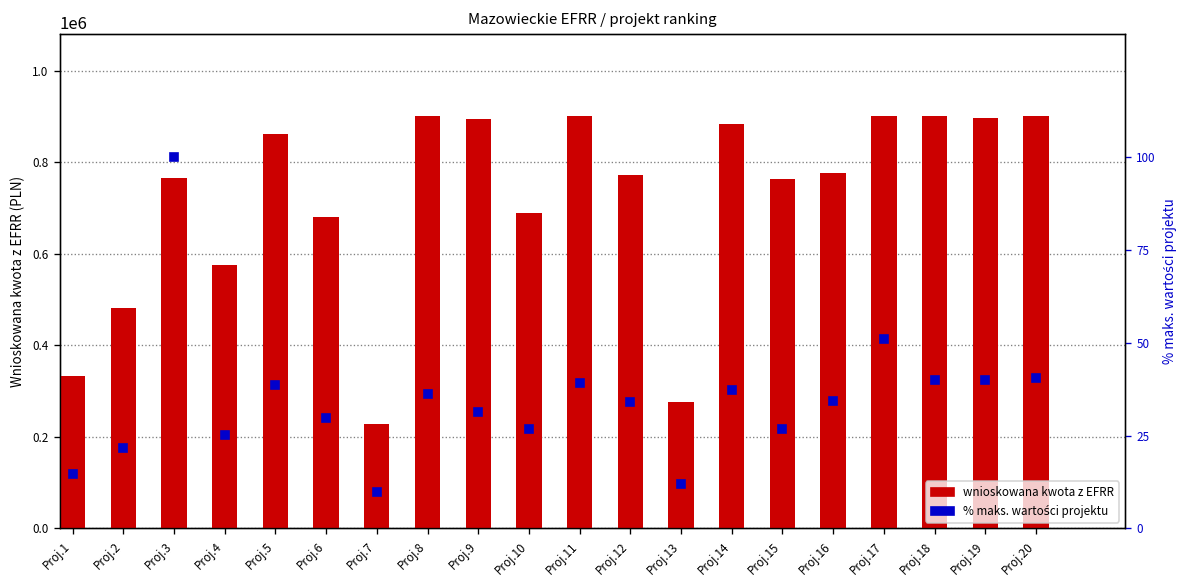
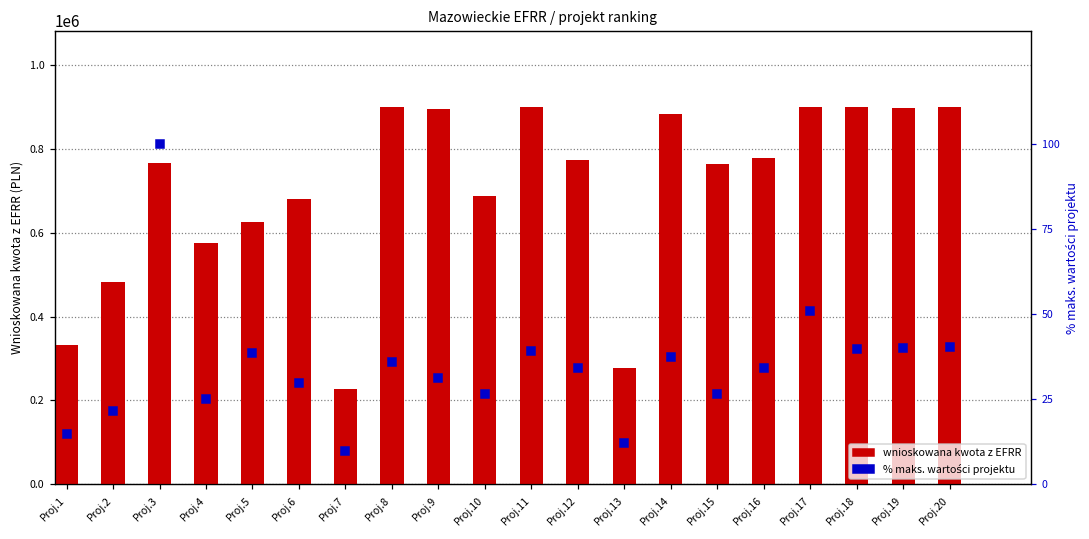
  {
    "wnioskowana kwota z EFRR": {
      "Proj.1": 330000,
      "Proj.2": 480000,
      "Proj.3": 760000,
      "Proj.4": 580000,
-     "Proj.5": 860000,
+     "Proj.5": 620000,
      "Proj.6": 680000,
      "Proj.7": 230000,
      "Proj.8": 900000,
      "Proj.9": 900000,
      "Proj.10": 690000,
      "Proj.11": 900000,
      "Proj.12": 770000,
      "Proj.13": 280000,
      "Proj.14": 880000,
      "Proj.15": 760000,
      "Proj.16": 780000,
      "Proj.17": 900000,
      "Proj.18": 900000,
      "Proj.19": 900000,
      "Proj.20": 900000
    }
  }
